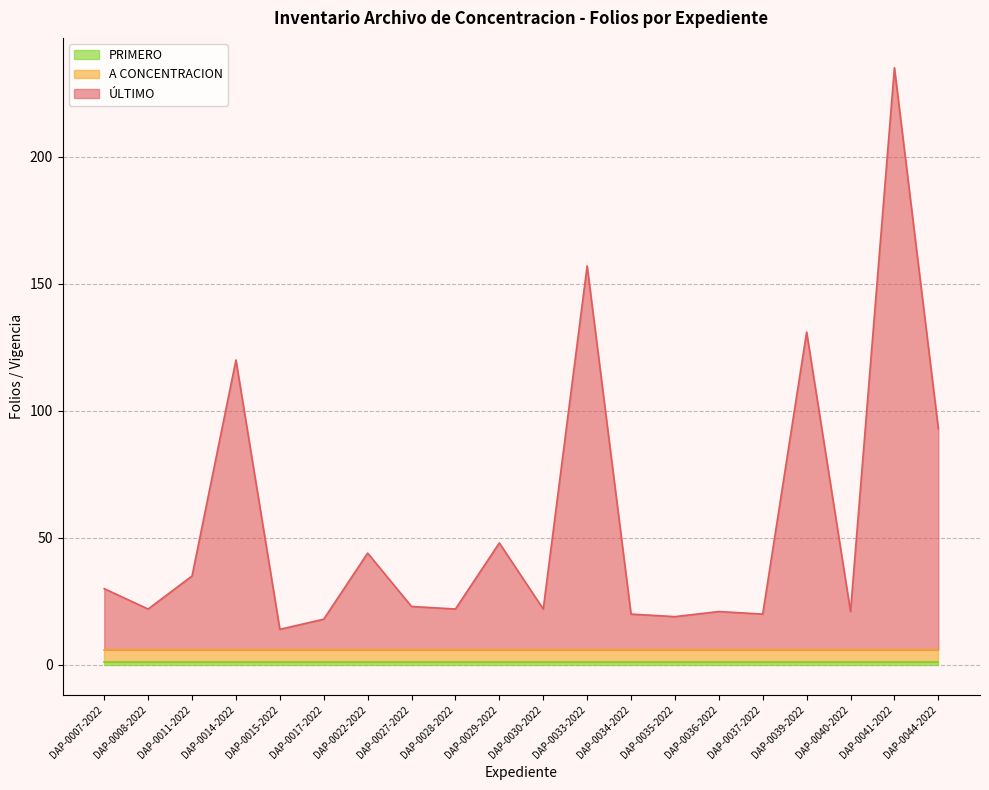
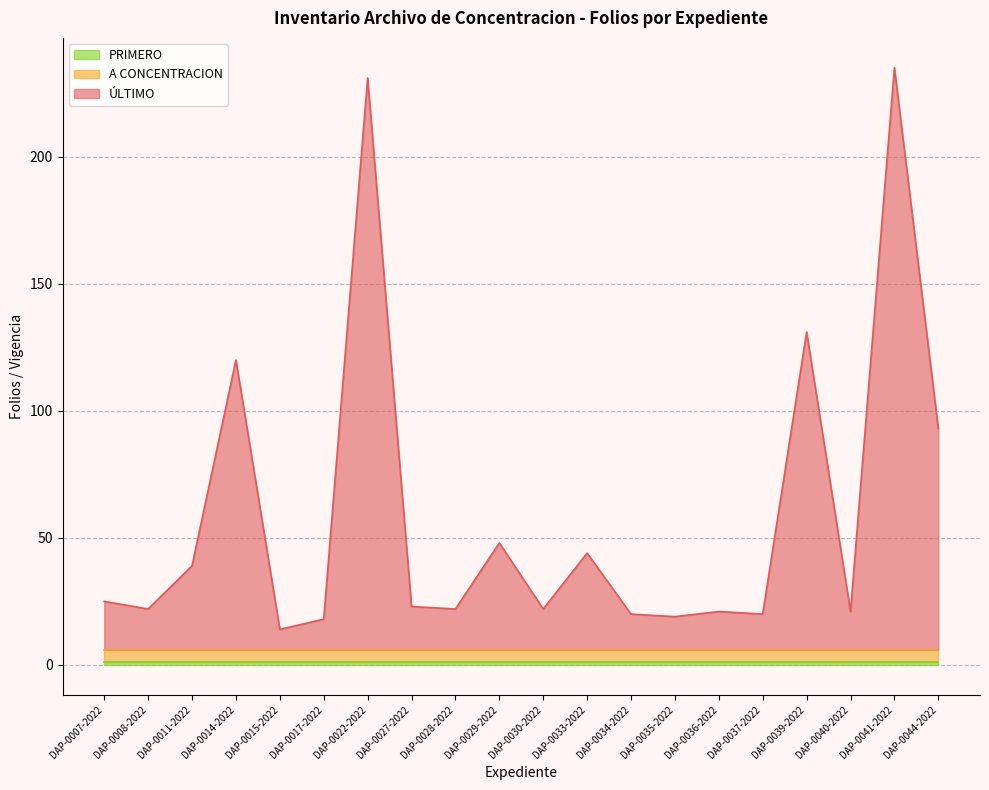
  {
    "PRIMERO": {
      "DAP-0007-2022": 1,
      "DAP-0008-2022": 1,
      "DAP-0011-2022": 1,
      "DAP-0014-2022": 1,
      "DAP-0015-2022": 1,
      "DAP-0017-2022": 1,
      "DAP-0022-2022": 1,
      "DAP-0027-2022": 1,
      "DAP-0028-2022": 1,
      "DAP-0029-2022": 1,
      "DAP-0030-2022": 1,
      "DAP-0033-2022": 1,
      "DAP-0034-2022": 1,
      "DAP-0035-2022": 1,
      "DAP-0036-2022": 1,
      "DAP-0037-2022": 1,
      "DAP-0039-2022": 1,
      "DAP-0040-2022": 1,
      "DAP-0041-2022": 1,
      "DAP-0044-2022": 1
    },
    "A CONCENTRACION": {
      "DAP-0007-2022": 6,
      "DAP-0008-2022": 6,
      "DAP-0011-2022": 6,
      "DAP-0014-2022": 6,
      "DAP-0015-2022": 6,
      "DAP-0017-2022": 6,
      "DAP-0022-2022": 6,
      "DAP-0027-2022": 6,
      "DAP-0028-2022": 6,
      "DAP-0029-2022": 6,
      "DAP-0030-2022": 6,
      "DAP-0033-2022": 6,
      "DAP-0034-2022": 6,
      "DAP-0035-2022": 6,
      "DAP-0036-2022": 6,
      "DAP-0037-2022": 6,
      "DAP-0039-2022": 6,
      "DAP-0040-2022": 6,
      "DAP-0041-2022": 6,
      "DAP-0044-2022": 6
    },
    "ÚLTIMO": {
-     "DAP-0007-2022": 30,
+     "DAP-0007-2022": 25,
      "DAP-0008-2022": 22,
-     "DAP-0011-2022": 35,
+     "DAP-0011-2022": 39,
      "DAP-0014-2022": 120,
      "DAP-0015-2022": 14,
      "DAP-0017-2022": 18,
-     "DAP-0022-2022": 44,
+     "DAP-0022-2022": 231,
      "DAP-0027-2022": 23,
      "DAP-0028-2022": 22,
      "DAP-0029-2022": 48,
      "DAP-0030-2022": 22,
-     "DAP-0033-2022": 157,
+     "DAP-0033-2022": 44,
      "DAP-0034-2022": 20,
      "DAP-0035-2022": 19,
      "DAP-0036-2022": 21,
      "DAP-0037-2022": 20,
      "DAP-0039-2022": 131,
      "DAP-0040-2022": 21,
      "DAP-0041-2022": 235,
      "DAP-0044-2022": 93
    }
  }
